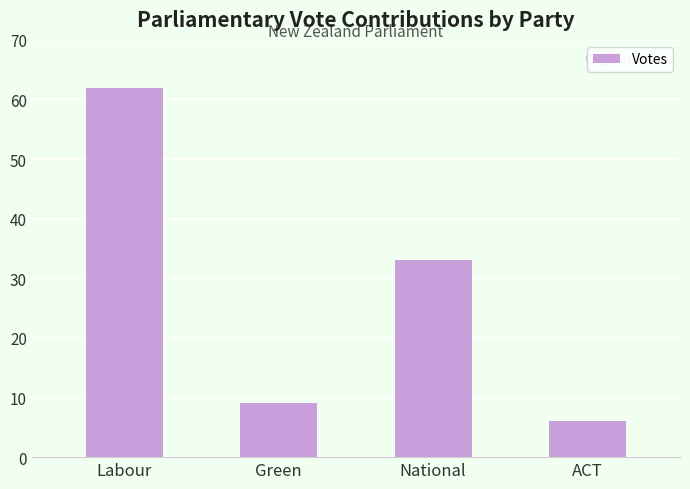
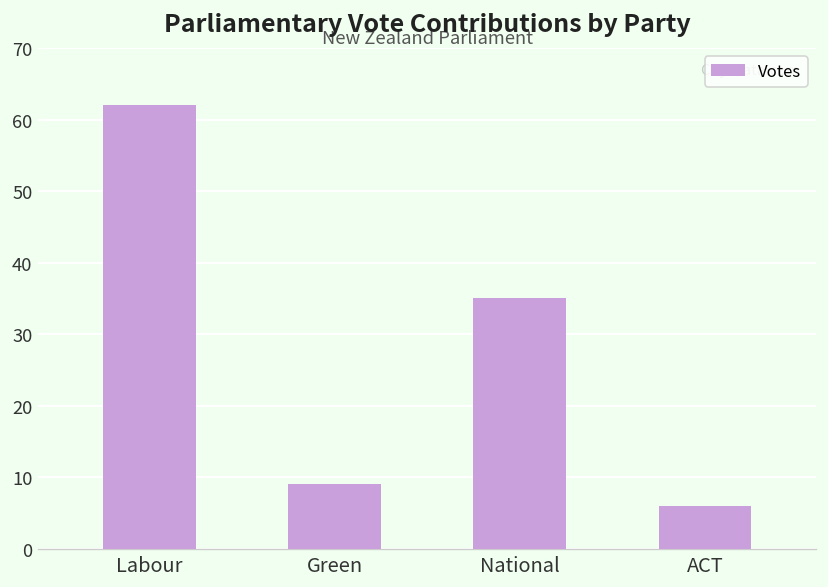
  {
    "Labour": 62,
    "Green": 9,
-   "National": 33,
+   "National": 35,
    "ACT": 6
  }
